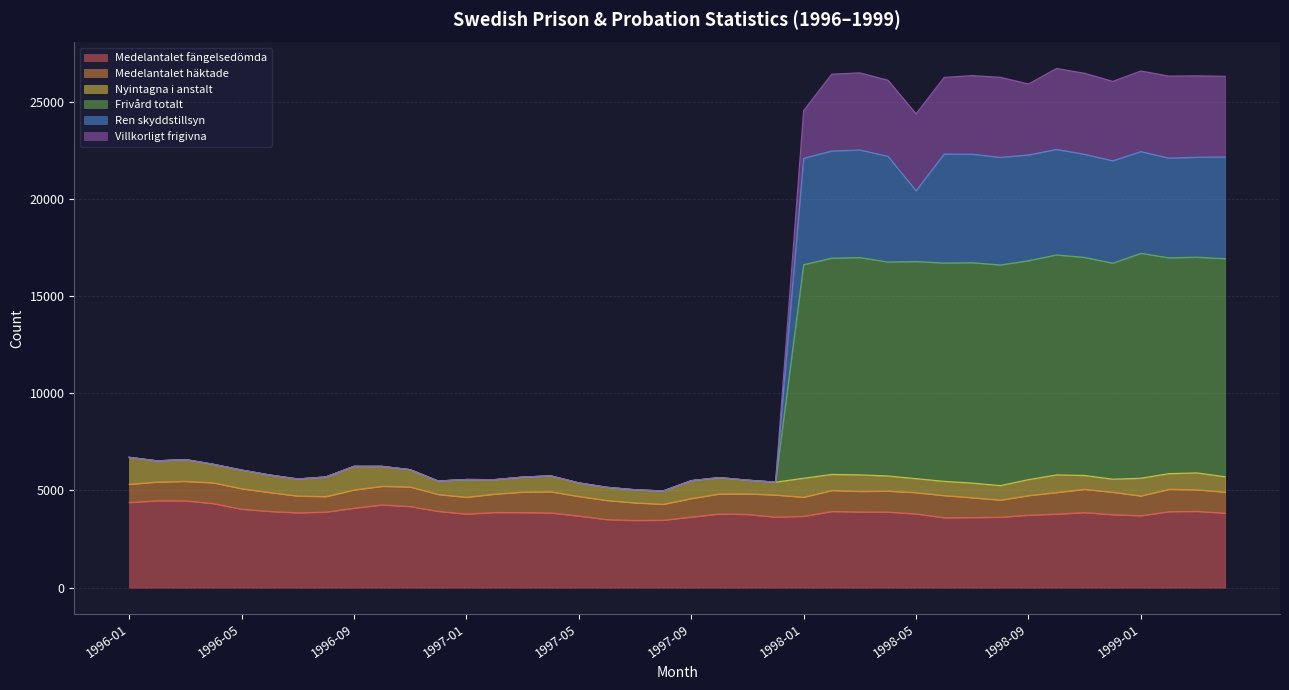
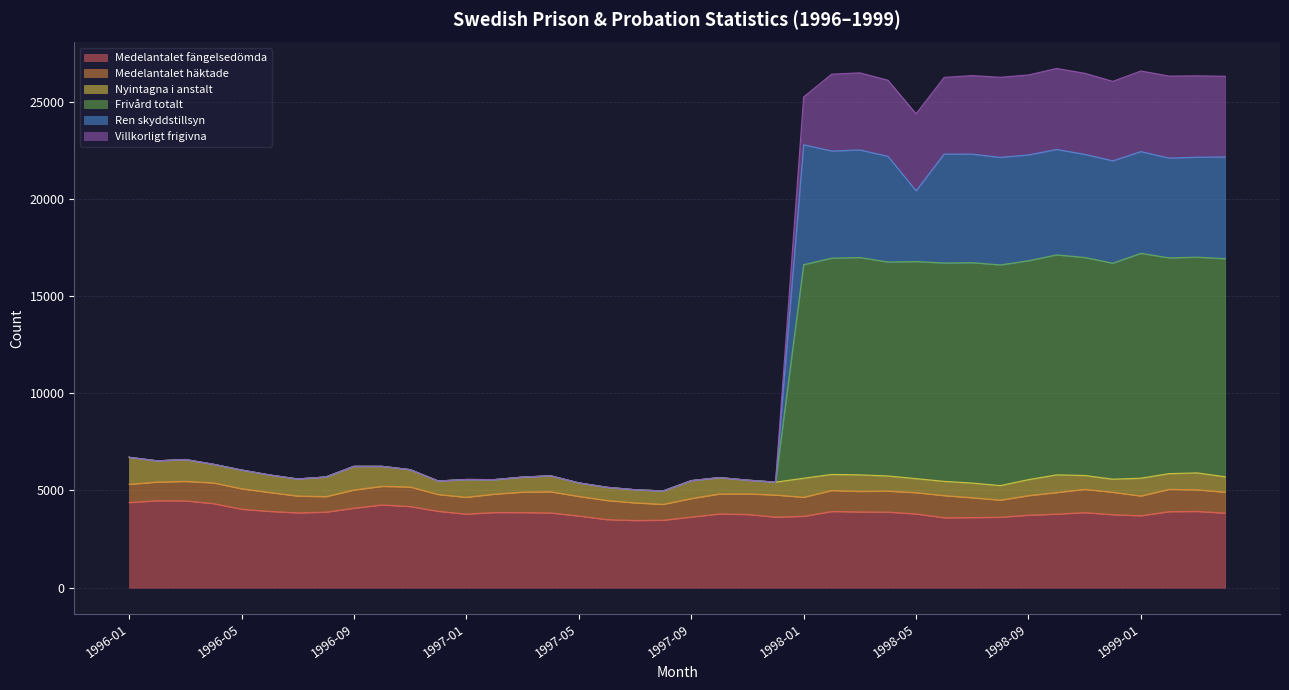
  {
    "Frivård totalt": {
      "1998-01": 11000,
      "1998-05": 11200,
      "1998-09": 11300,
      "1999-01": 11600
    },
    "Ren skyddstillsyn": {
-     "1998-01": 5500,
+     "1998-01": 6200,
      "1998-05": 3600,
      "1998-09": 5400,
      "1999-01": 5200
    },
    "Villkorligt frigivna": {
      "1998-01": 2500,
      "1998-05": 4000,
-     "1998-09": 3700,
+     "1998-09": 4100,
      "1999-01": 4100
    }
  }
